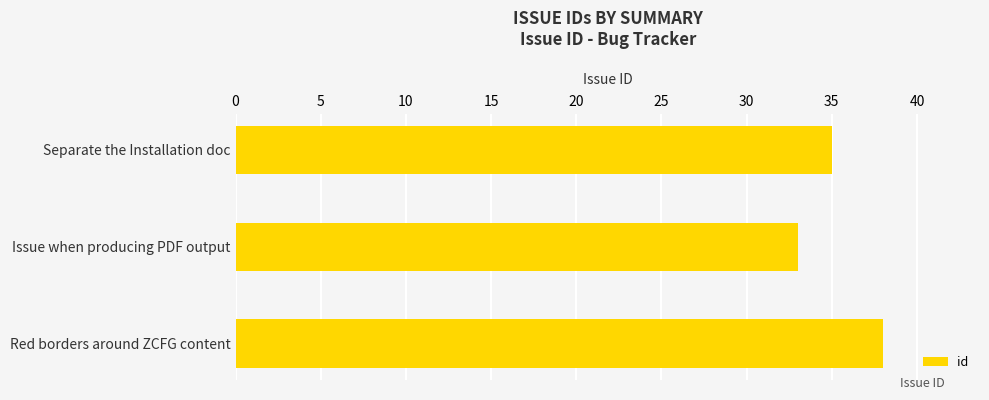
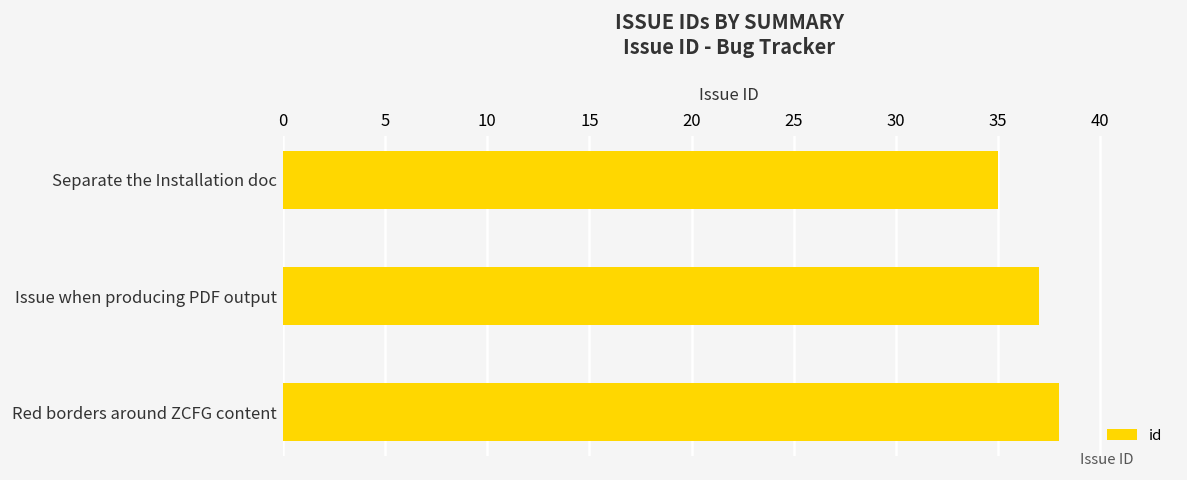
  {
    "Separate the Installation doc": 35,
-   "Issue when producing PDF output": 33,
+   "Issue when producing PDF output": 37,
    "Red borders around ZCFG content": 38
  }
